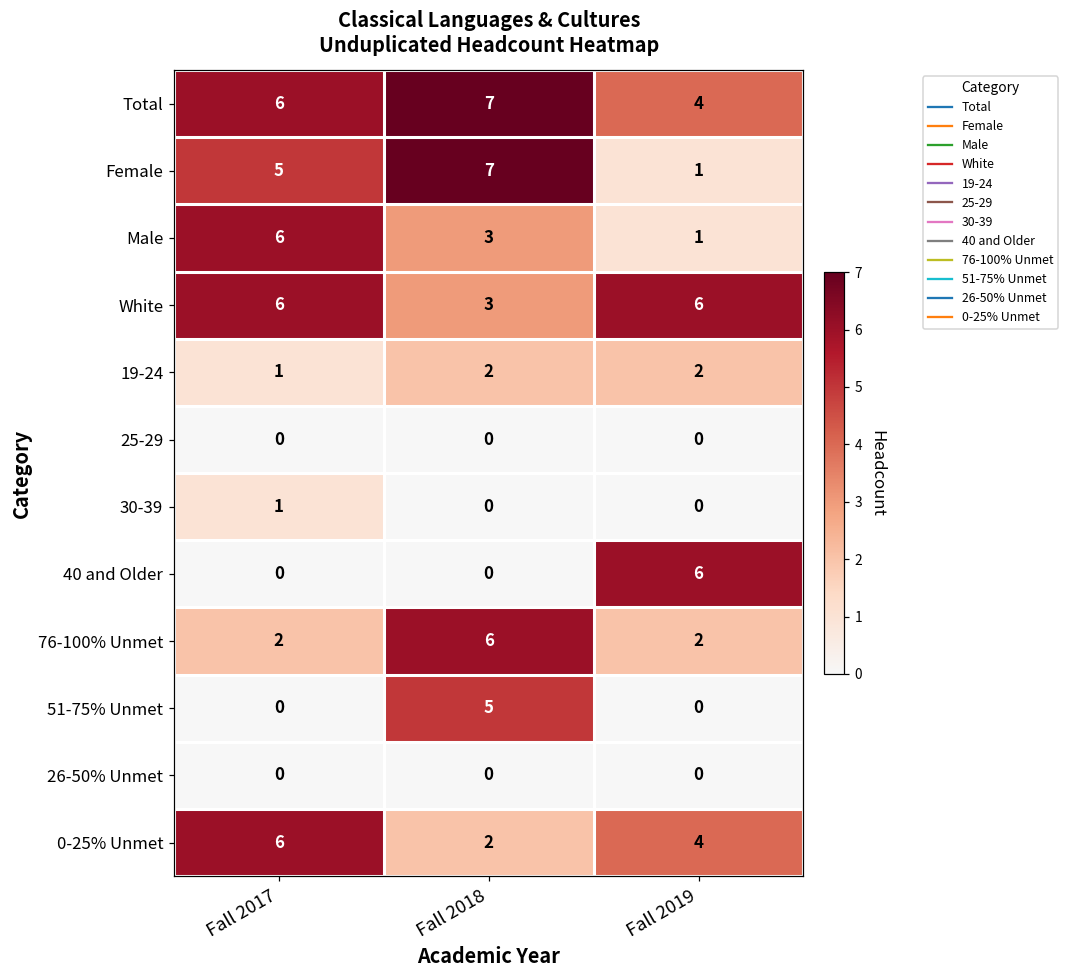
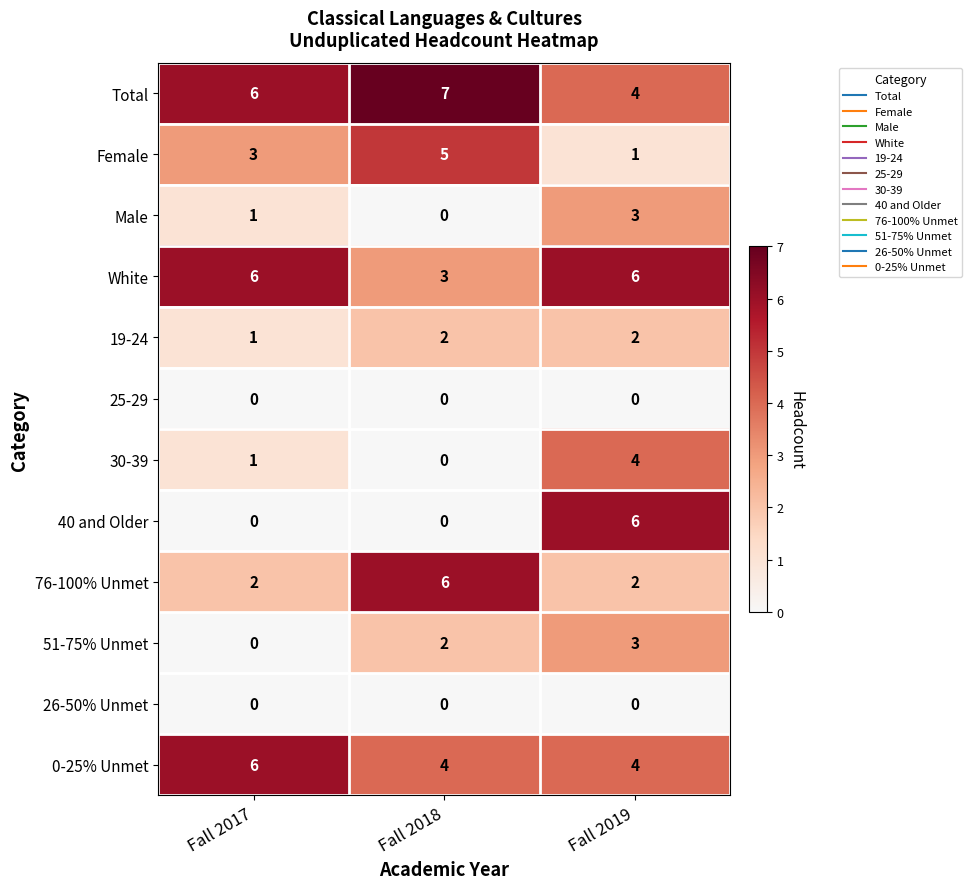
  {
    "Total": {
      "Fall 2017": 6,
      "Fall 2018": 7,
      "Fall 2019": 4
    },
    "Female": {
-     "Fall 2017": 5,
-     "Fall 2018": 7,
+     "Fall 2017": 3,
+     "Fall 2018": 5,
      "Fall 2019": 1
    },
    "Male": {
-     "Fall 2017": 6,
-     "Fall 2018": 3,
-     "Fall 2019": 1
+     "Fall 2017": 1,
+     "Fall 2018": 0,
+     "Fall 2019": 3
    },
    "White": {
      "Fall 2017": 6,
      "Fall 2018": 3,
      "Fall 2019": 6
    },
    "19-24": {
      "Fall 2017": 1,
      "Fall 2018": 2,
      "Fall 2019": 2
    },
    "25-29": {
      "Fall 2017": 0,
      "Fall 2018": 0,
      "Fall 2019": 0
    },
    "30-39": {
      "Fall 2017": 1,
      "Fall 2018": 0,
-     "Fall 2019": 0
+     "Fall 2019": 4
    },
    "40 and Older": {
      "Fall 2017": 0,
      "Fall 2018": 0,
      "Fall 2019": 6
    },
    "76-100% Unmet": {
      "Fall 2017": 2,
      "Fall 2018": 6,
      "Fall 2019": 2
    },
    "51-75% Unmet": {
      "Fall 2017": 0,
-     "Fall 2018": 5,
-     "Fall 2019": 0
+     "Fall 2018": 2,
+     "Fall 2019": 3
    },
    "26-50% Unmet": {
      "Fall 2017": 0,
      "Fall 2018": 0,
      "Fall 2019": 0
    },
    "0-25% Unmet": {
      "Fall 2017": 6,
-     "Fall 2018": 2,
+     "Fall 2018": 4,
      "Fall 2019": 4
    }
  }
